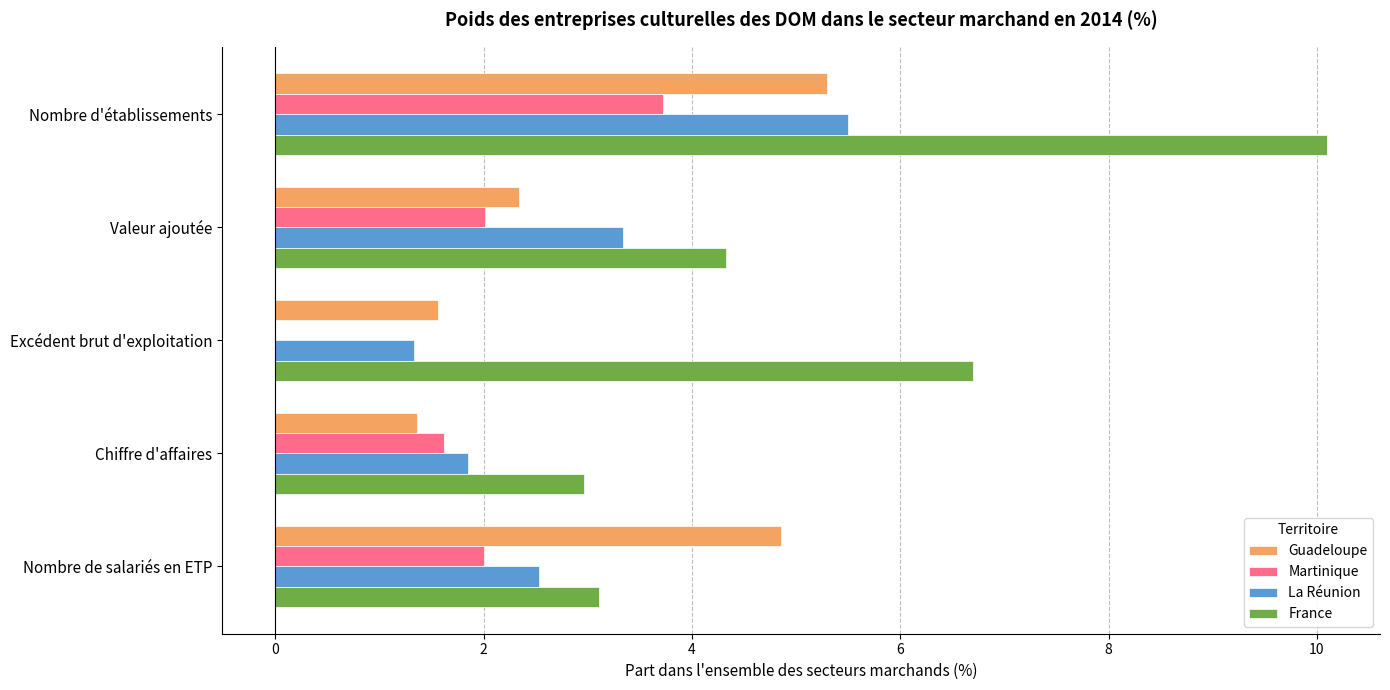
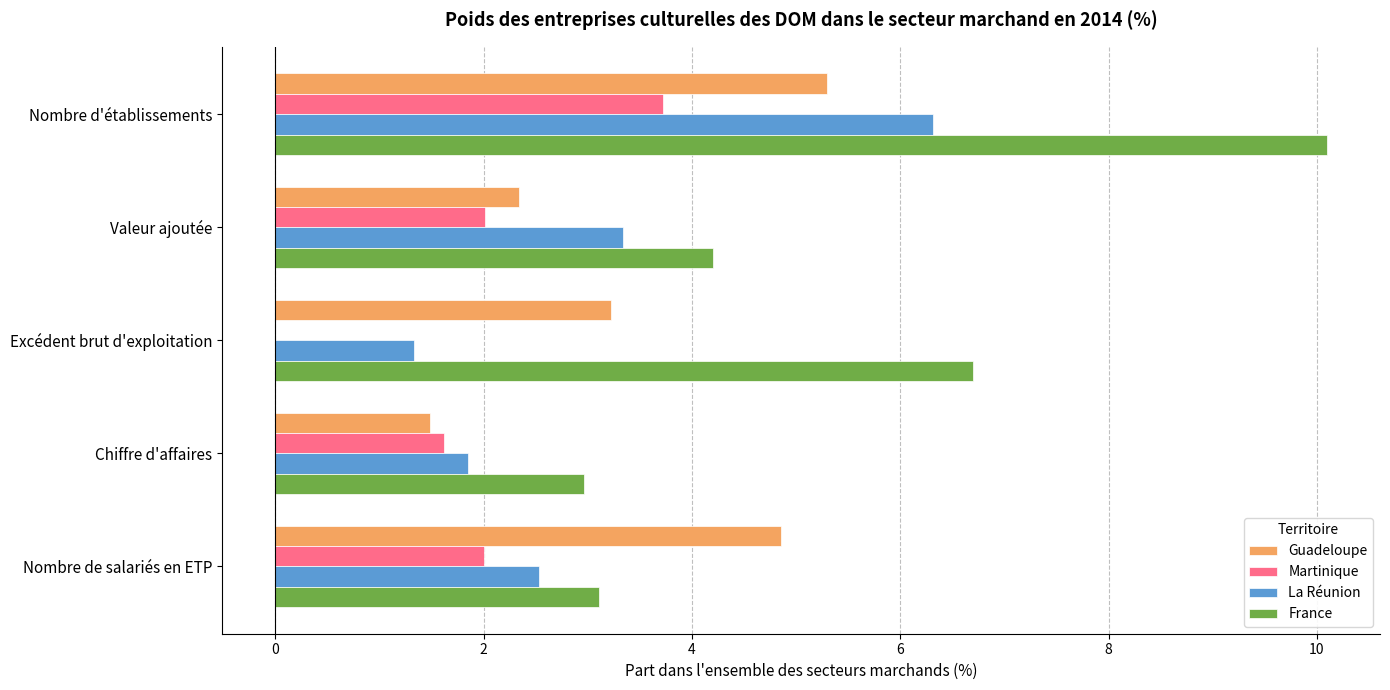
  {
    "Guadeloupe": {
      "Nombre d'établissements": 5.29,
      "Valeur ajoutée": 2.34,
-     "Excédent brut d'exploitation": 1.56,
-     "Chiffre d'affaires": 1.35,
+     "Excédent brut d'exploitation": 3.22,
+     "Chiffre d'affaires": 1.48,
      "Nombre de salariés en ETP": 4.85
    },
    "Martinique": {
      "Nombre d'établissements": 3.72,
      "Valeur ajoutée": 2.01,
      "Chiffre d'affaires": 1.62,
      "Nombre de salariés en ETP": 2.00
    },
    "La Réunion": {
-     "Nombre d'établissements": 5.50,
+     "Nombre d'établissements": 6.31,
      "Valeur ajoutée": 3.34,
      "Excédent brut d'exploitation": 1.33,
      "Chiffre d'affaires": 1.85,
      "Nombre de salariés en ETP": 2.53
    },
    "France": {
      "Nombre d'établissements": 10.10,
-     "Valeur ajoutée": 4.32,
+     "Valeur ajoutée": 4.20,
      "Excédent brut d'exploitation": 6.70,
      "Chiffre d'affaires": 2.97,
      "Nombre de salariés en ETP": 3.11
    }
  }
